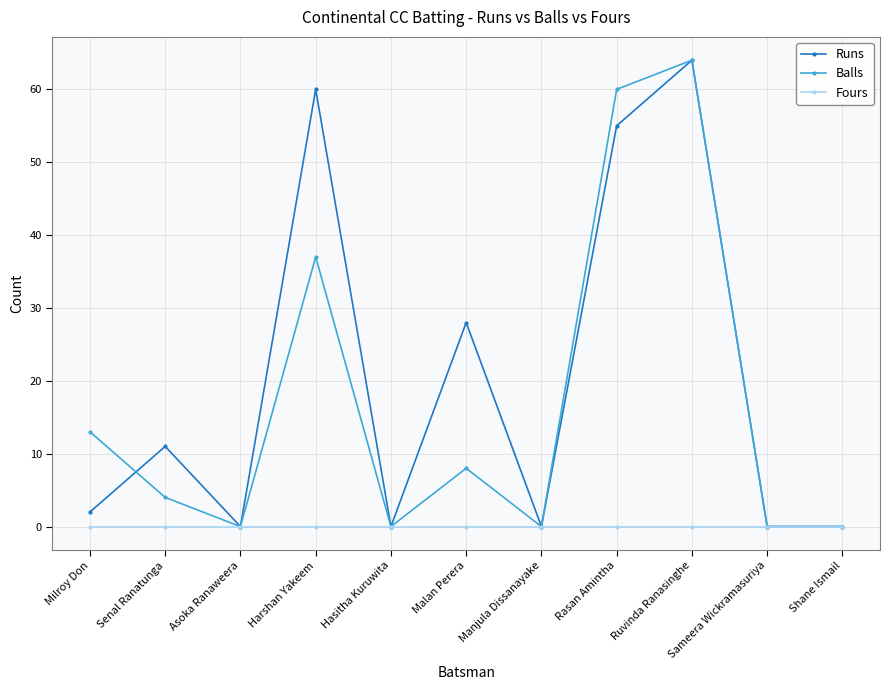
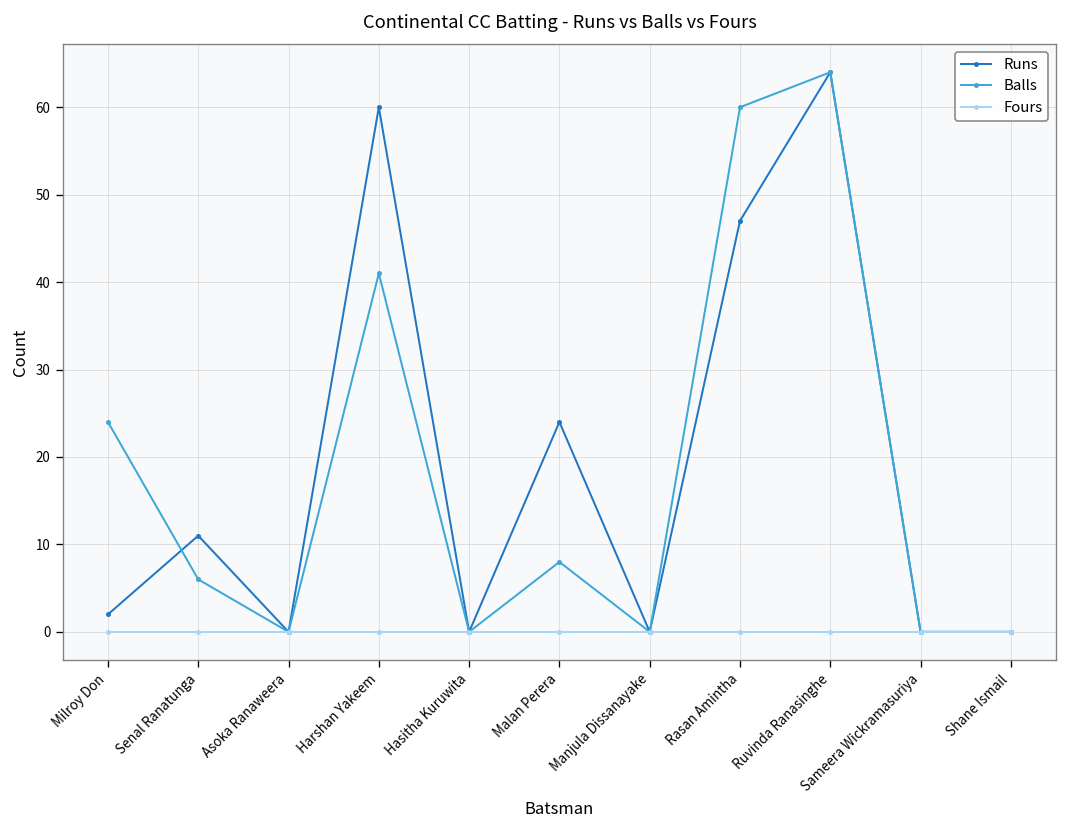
  {
    "Runs": {
      "Milroy Don": 2,
      "Senal Ranatunga": 11,
      "Harshan Yakeem": 60,
-     "Malan Perera": 28,
-     "Rasan Amintha": 55
+     "Malan Perera": 24,
+     "Rasan Amintha": 47
    },
    "Balls": {
-     "Milroy Don": 13,
-     "Senal Ranatunga": 4,
-     "Harshan Yakeem": 37,
+     "Milroy Don": 24,
+     "Senal Ranatunga": 6,
+     "Harshan Yakeem": 41,
      "Malan Perera": 8,
      "Rasan Amintha": 60
    },
    "Fours": {
      "Milroy Don": 0,
      "Senal Ranatunga": 0,
      "Harshan Yakeem": 0,
      "Malan Perera": 0,
      "Rasan Amintha": 0,
      "Ruvinda Ranasinghe": 0
    }
  }
